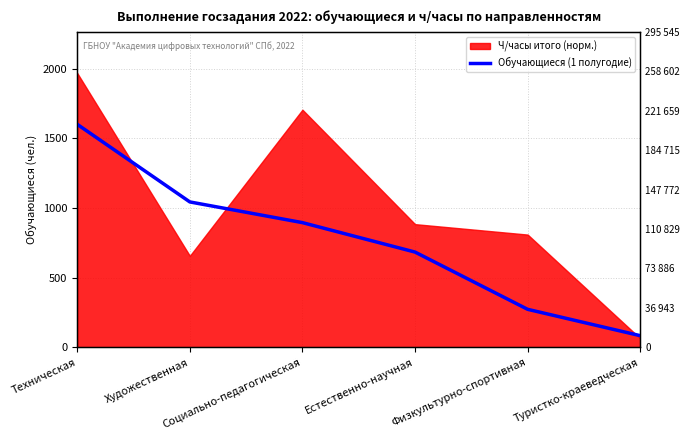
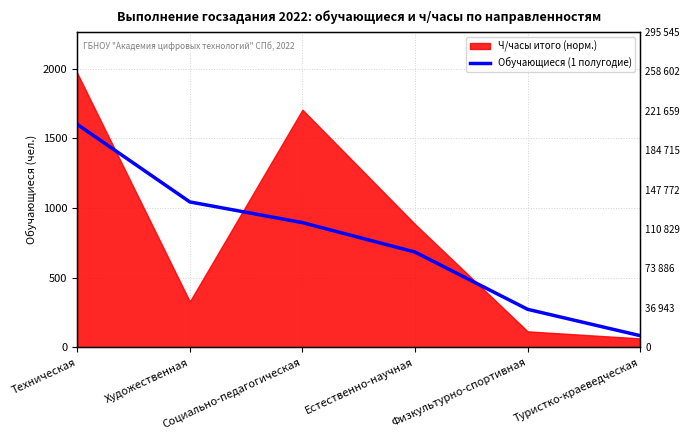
  {
    "Обучающиеся (1 полугодие)": {
      "Техническая": 1600,
      "Художественная": 1040,
      "Социально-педагогическая": 900,
      "Естественно-научная": 680,
      "Физкультурно-спортивная": 270,
      "Туристко-краеведческая": 80
    },
    "Ч/часы итого (норм.)": {
-     "Художественная": 660,
+     "Художественная": 330,
      "Социально-педагогическая": 1710,
      "Естественно-научная": 880,
-     "Физкультурно-спортивная": 810,
+     "Физкультурно-спортивная": 110,
      "Туристко-краеведческая": 60
    }
  }
